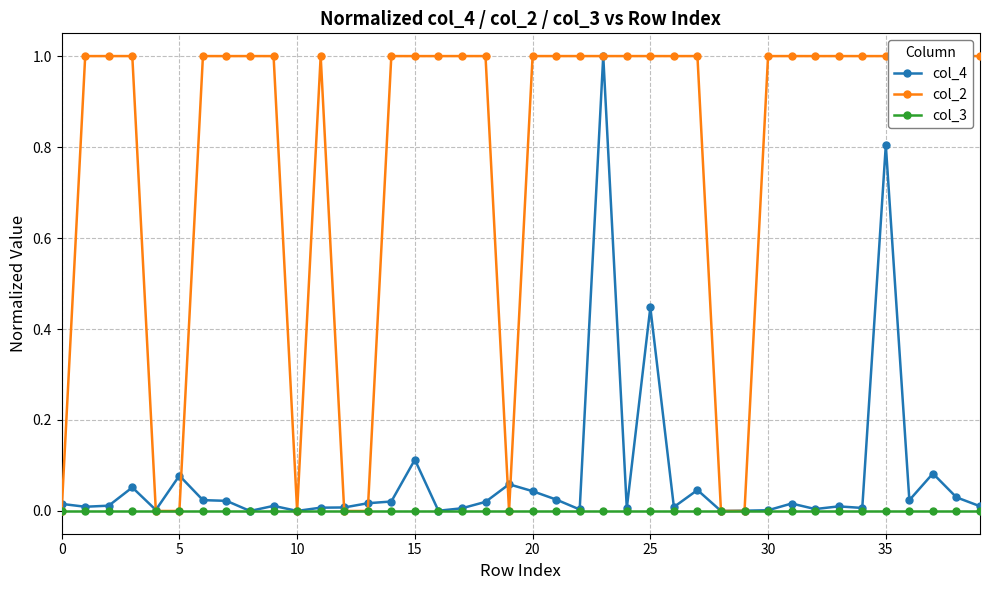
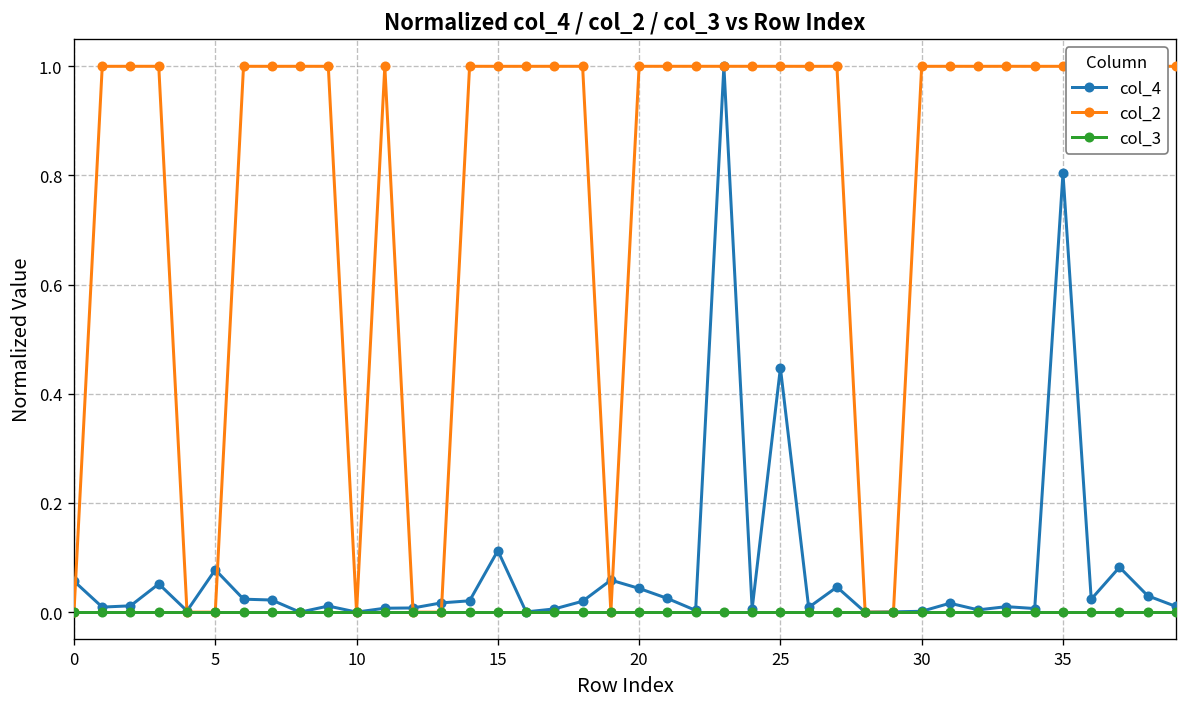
  {
    "col_4": {
-     "0": 0.02,
+     "0": 0.06,
      "5": 0.08,
      "15": 0.11,
      "20": 0.04,
      "25": 0.45,
      "35": 0.80
    },
    "col_2": {
      "15": 1.00,
      "20": 1.00,
      "25": 1.00,
      "30": 1.00,
      "35": 1.00
    },
    "col_3": {
      "15": 0.00,
      "20": 0.00,
      "25": 0.00,
      "35": 0.00
    }
  }
